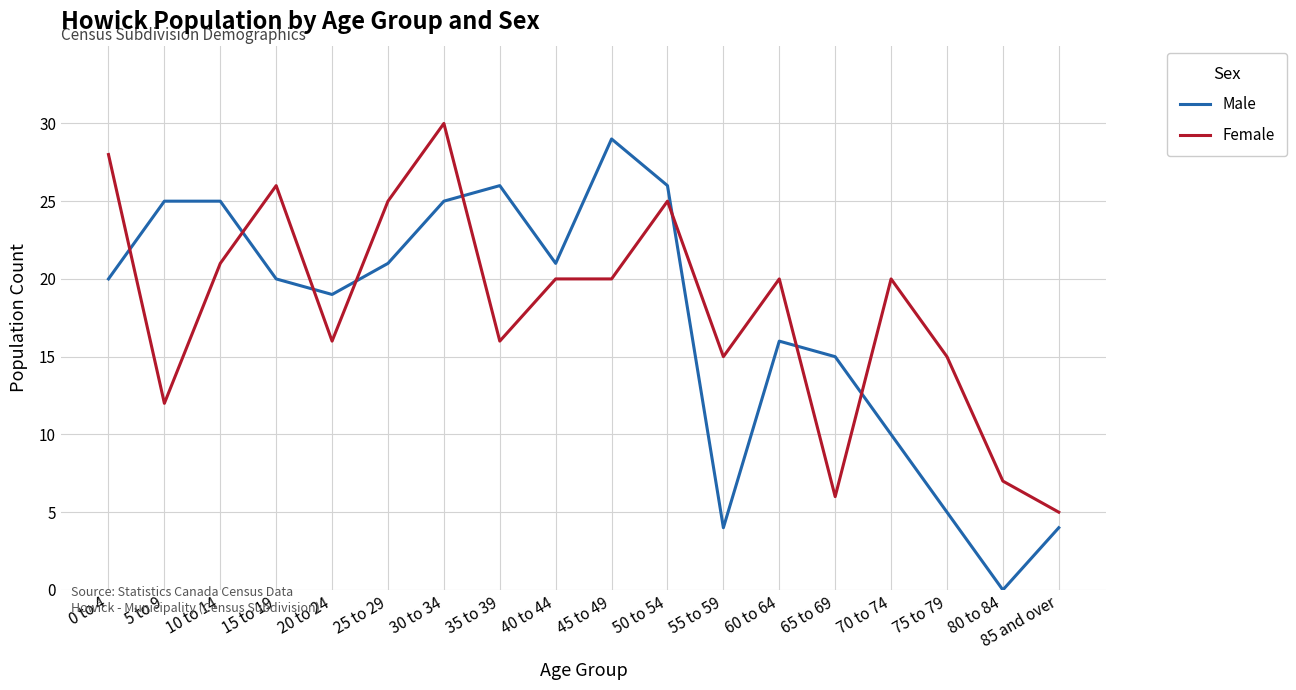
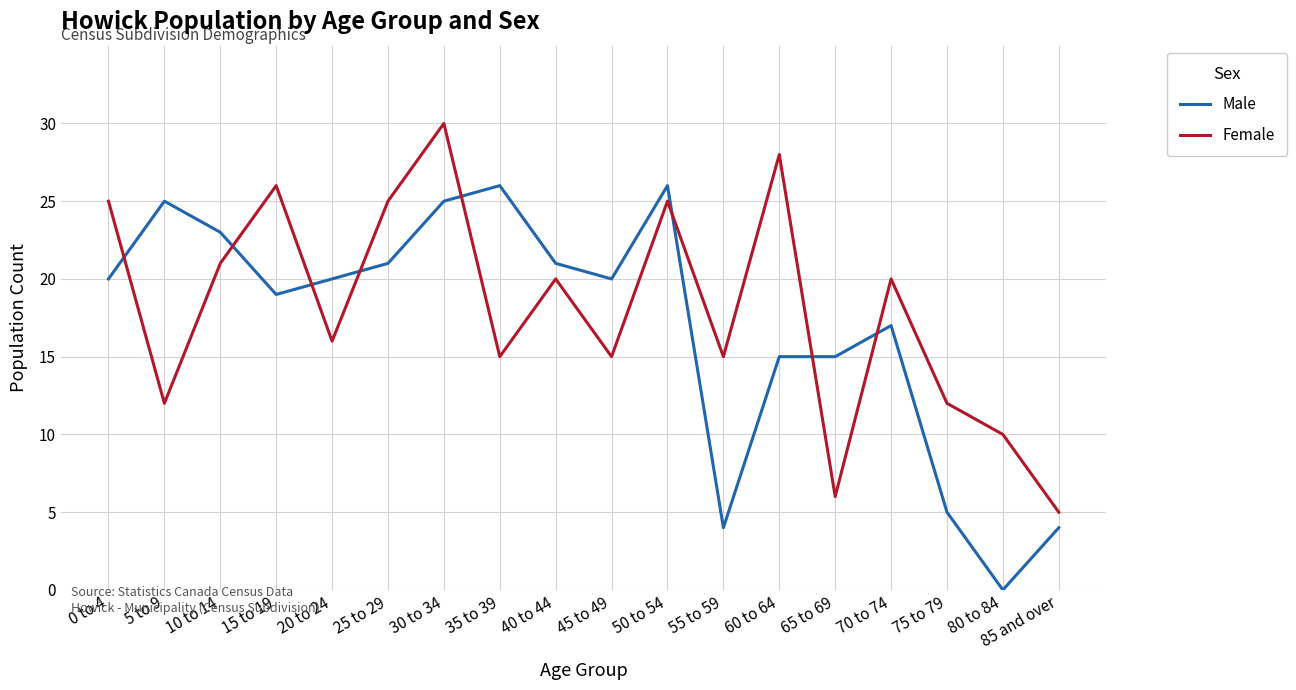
  {
    "Male": {
      "0 to 4": 20,
      "5 to 9": 25,
-     "10 to 14": 25,
-     "15 to 19": 20,
-     "20 to 24": 19,
+     "10 to 14": 23,
+     "15 to 19": 19,
+     "20 to 24": 20,
      "25 to 29": 21,
      "30 to 34": 25,
      "35 to 39": 26,
      "40 to 44": 21,
-     "45 to 49": 29,
+     "45 to 49": 20,
      "50 to 54": 26,
      "55 to 59": 4,
-     "60 to 64": 16,
+     "60 to 64": 15,
      "65 to 69": 15,
-     "70 to 74": 10,
+     "70 to 74": 17,
      "75 to 79": 5,
      "80 to 84": 0,
      "85 and over": 4
    },
    "Female": {
-     "0 to 4": 28,
+     "0 to 4": 25,
      "5 to 9": 12,
      "10 to 14": 21,
      "15 to 19": 26,
      "20 to 24": 16,
      "25 to 29": 25,
      "30 to 34": 30,
-     "35 to 39": 16,
+     "35 to 39": 15,
      "40 to 44": 20,
-     "45 to 49": 20,
+     "45 to 49": 15,
      "50 to 54": 25,
      "55 to 59": 15,
-     "60 to 64": 20,
+     "60 to 64": 28,
      "65 to 69": 6,
      "70 to 74": 20,
-     "75 to 79": 15,
-     "80 to 84": 7,
+     "75 to 79": 12,
+     "80 to 84": 10,
      "85 and over": 5
    }
  }
